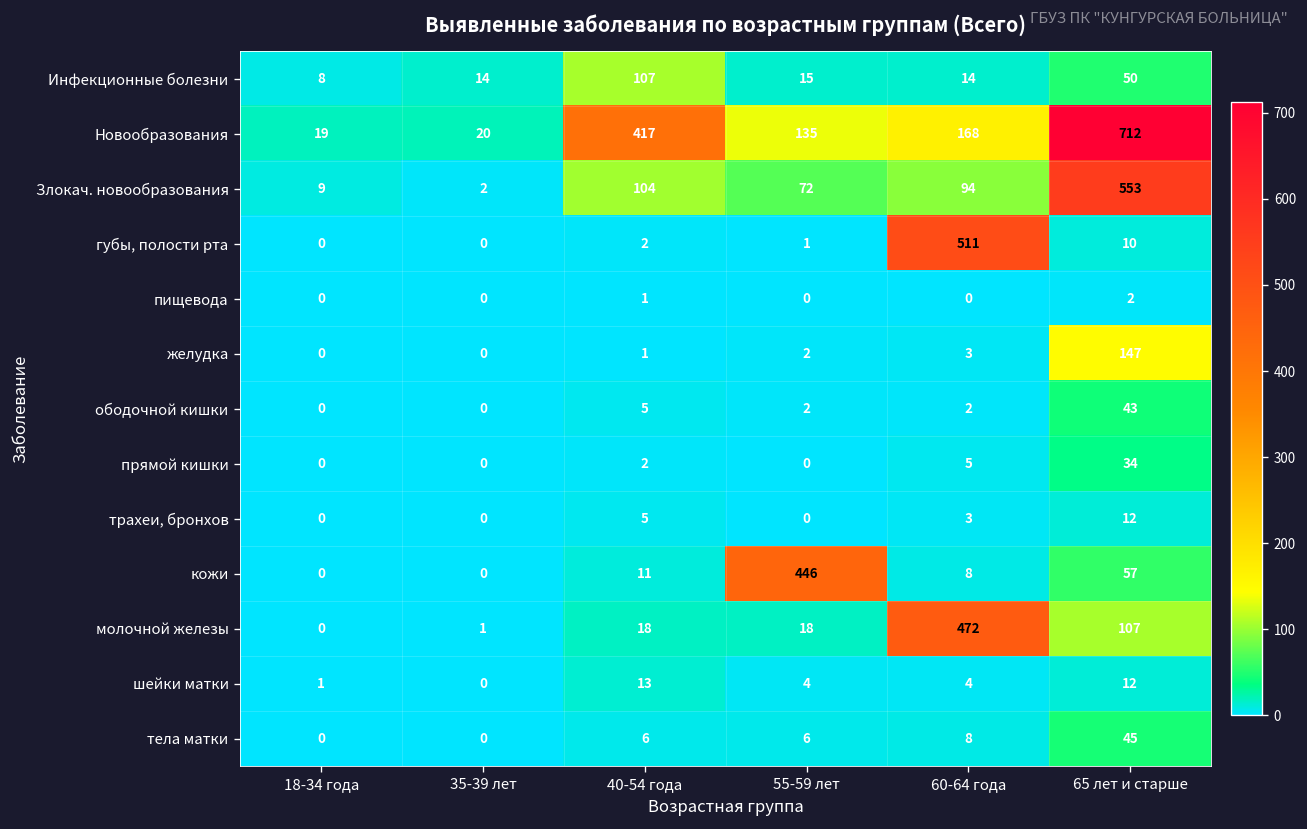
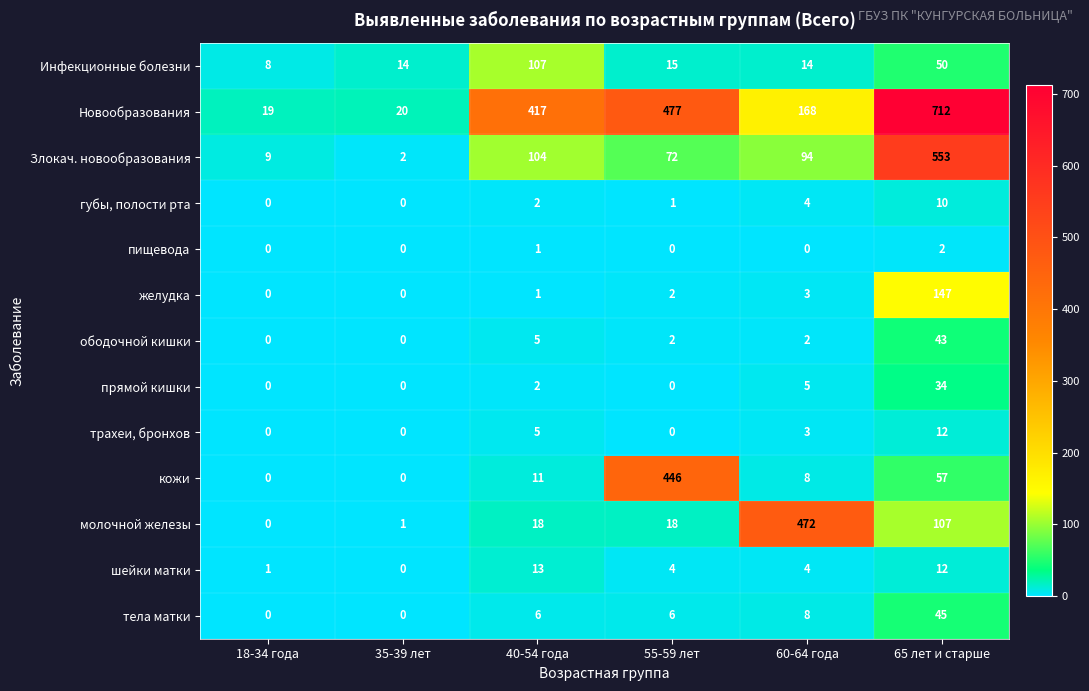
  {
    "Инфекционные болезни": {
      "18-34 года": 8,
      "35-39 лет": 14,
      "40-54 года": 107,
      "55-59 лет": 15,
      "60-64 года": 14,
      "65 лет и старше": 50
    },
    "Новообразования": {
      "18-34 года": 19,
      "35-39 лет": 20,
      "40-54 года": 417,
-     "55-59 лет": 135,
+     "55-59 лет": 477,
      "60-64 года": 168,
      "65 лет и старше": 712
    },
    "Злокач. новообразования": {
      "18-34 года": 9,
      "35-39 лет": 2,
      "40-54 года": 104,
      "55-59 лет": 72,
      "60-64 года": 94,
      "65 лет и старше": 553
    },
    "губы, полости рта": {
      "18-34 года": 0,
      "35-39 лет": 0,
      "40-54 года": 2,
      "55-59 лет": 1,
-     "60-64 года": 511,
+     "60-64 года": 4,
      "65 лет и старше": 10
    },
    "пищевода": {
      "18-34 года": 0,
      "35-39 лет": 0,
      "40-54 года": 1,
      "55-59 лет": 0,
      "60-64 года": 0,
      "65 лет и старше": 2
    },
    "желудка": {
      "18-34 года": 0,
      "35-39 лет": 0,
      "40-54 года": 1,
      "55-59 лет": 2,
      "60-64 года": 3,
      "65 лет и старше": 147
    },
    "ободочной кишки": {
      "18-34 года": 0,
      "35-39 лет": 0,
      "40-54 года": 5,
      "55-59 лет": 2,
      "60-64 года": 2,
      "65 лет и старше": 43
    },
    "прямой кишки": {
      "18-34 года": 0,
      "35-39 лет": 0,
      "40-54 года": 2,
      "55-59 лет": 0,
      "60-64 года": 5,
      "65 лет и старше": 34
    },
    "трахеи, бронхов": {
      "18-34 года": 0,
      "35-39 лет": 0,
      "40-54 года": 5,
      "55-59 лет": 0,
      "60-64 года": 3,
      "65 лет и старше": 12
    },
    "кожи": {
      "18-34 года": 0,
      "35-39 лет": 0,
      "40-54 года": 11,
      "55-59 лет": 446,
      "60-64 года": 8,
      "65 лет и старше": 57
    },
    "молочной железы": {
      "18-34 года": 0,
      "35-39 лет": 1,
      "40-54 года": 18,
      "55-59 лет": 18,
      "60-64 года": 472,
      "65 лет и старше": 107
    },
    "шейки матки": {
      "18-34 года": 1,
      "35-39 лет": 0,
      "40-54 года": 13,
      "55-59 лет": 4,
      "60-64 года": 4,
      "65 лет и старше": 12
    },
    "тела матки": {
      "18-34 года": 0,
      "35-39 лет": 0,
      "40-54 года": 6,
      "55-59 лет": 6,
      "60-64 года": 8,
      "65 лет и старше": 45
    }
  }
